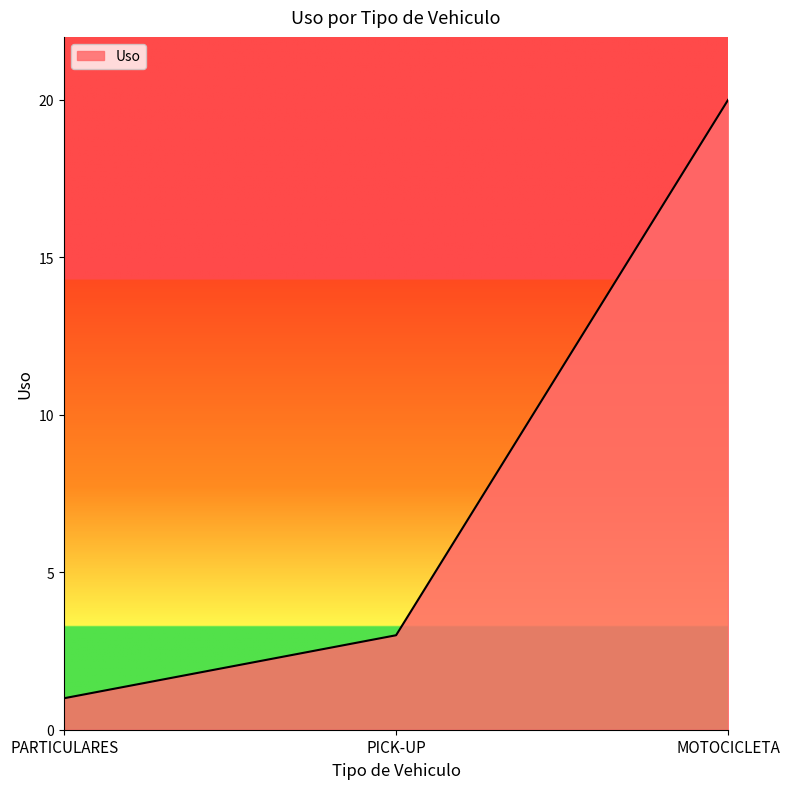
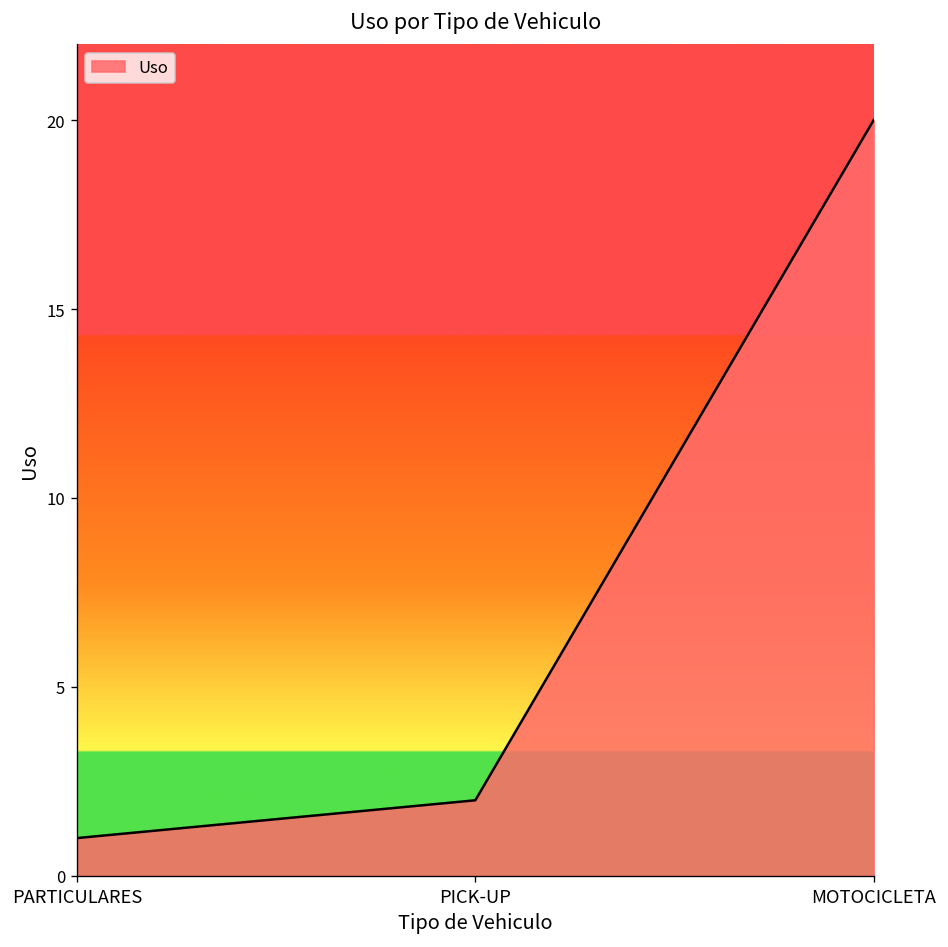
  {
    "PARTICULARES": 1,
-   "PICK-UP": 3,
+   "PICK-UP": 2,
    "MOTOCICLETA": 20
  }
